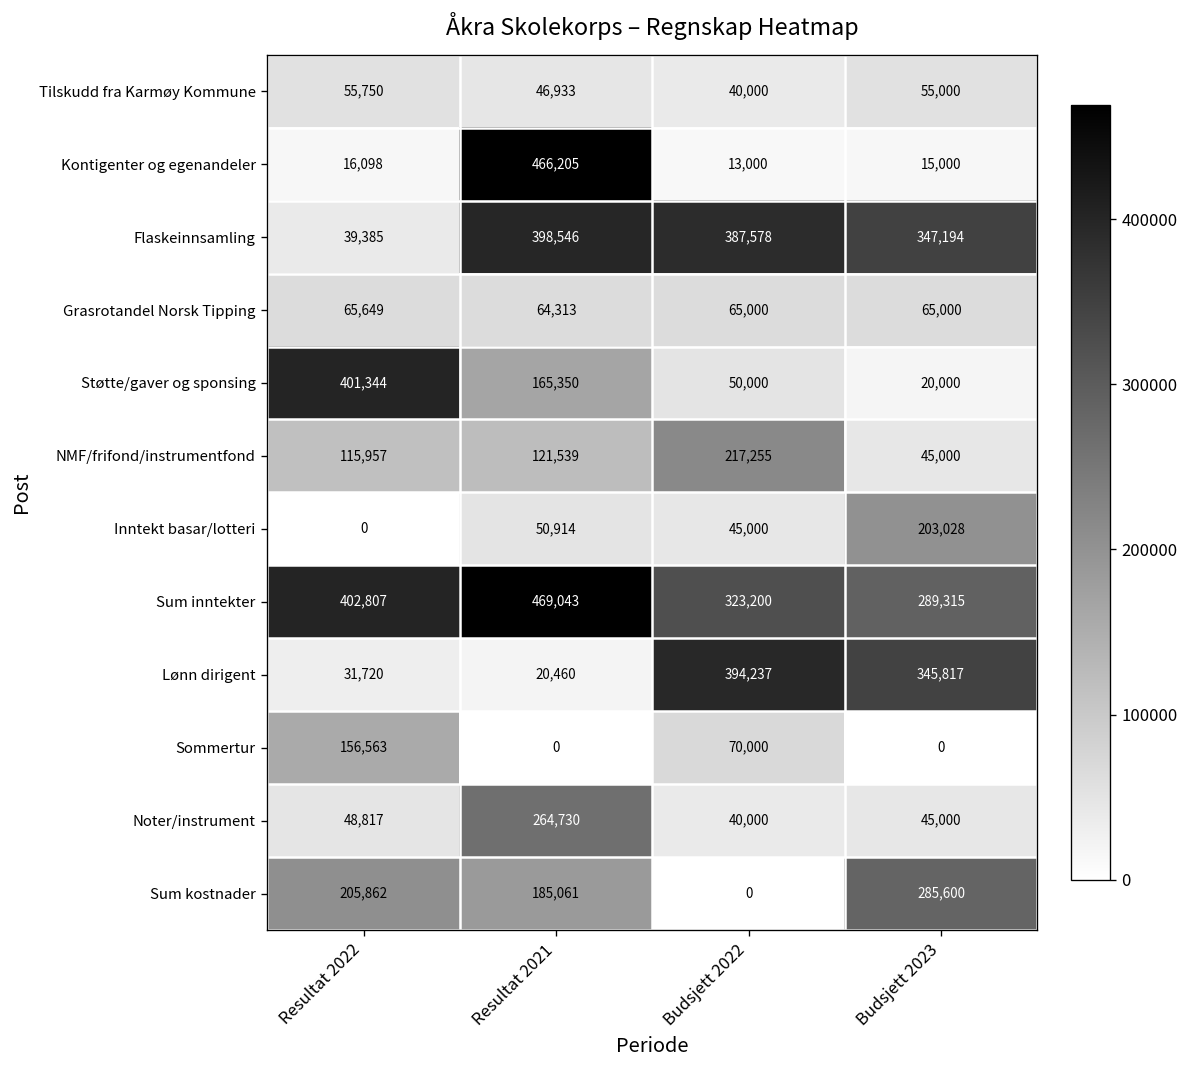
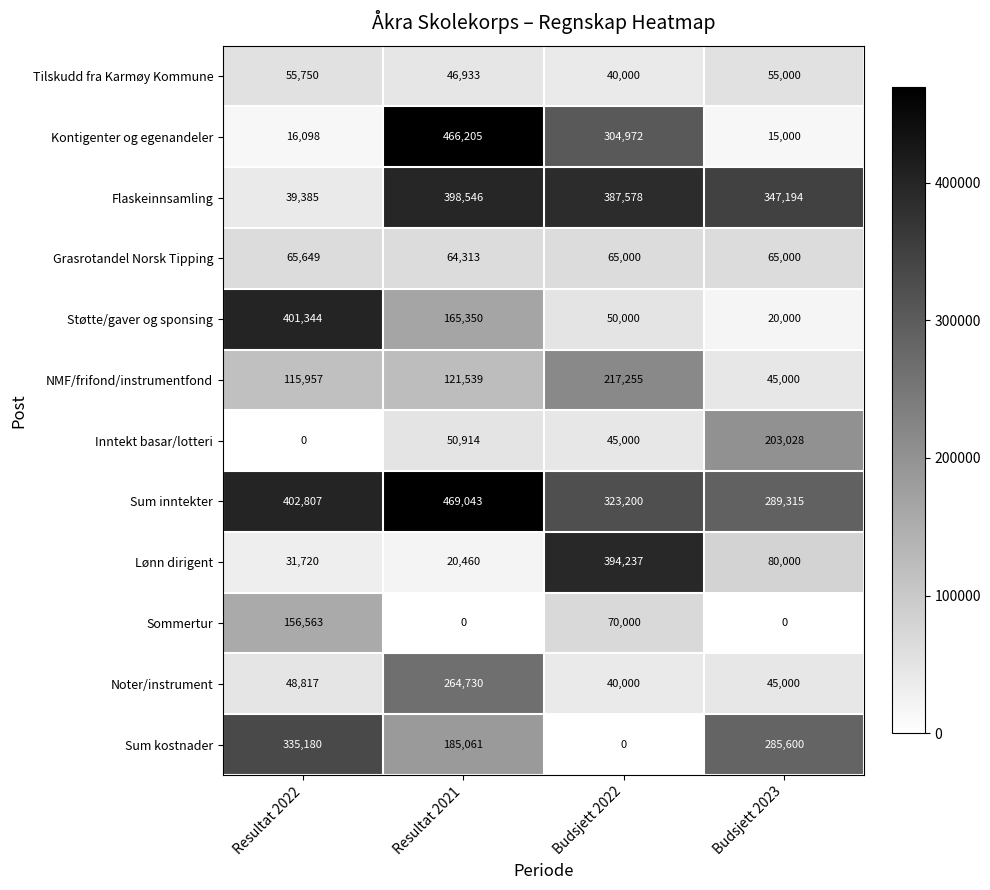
  {
    "Tilskudd fra Karmøy Kommune": {
      "Resultat 2022": "55,750",
      "Resultat 2021": "46,933",
      "Budsjett 2022": "40,000",
      "Budsjett 2023": "55,000"
    },
    "Kontigenter og egenandeler": {
      "Resultat 2022": "16,098",
      "Resultat 2021": "466,205",
-     "Budsjett 2022": "13,000",
+     "Budsjett 2022": "304,972",
      "Budsjett 2023": "15,000"
    },
    "Flaskeinnsamling": {
      "Resultat 2022": "39,385",
      "Resultat 2021": "398,546",
      "Budsjett 2022": "387,578",
      "Budsjett 2023": "347,194"
    },
    "Grasrotandel Norsk Tipping": {
      "Resultat 2022": "65,649",
      "Resultat 2021": "64,313",
      "Budsjett 2022": "65,000",
      "Budsjett 2023": "65,000"
    },
    "Støtte/gaver og sponsing": {
      "Resultat 2022": "401,344",
      "Resultat 2021": "165,350",
      "Budsjett 2022": "50,000",
      "Budsjett 2023": "20,000"
    },
    "NMF/frifond/instrumentfond": {
      "Resultat 2022": "115,957",
      "Resultat 2021": "121,539",
      "Budsjett 2022": "217,255",
      "Budsjett 2023": "45,000"
    },
    "Inntekt basar/lotteri": {
      "Resultat 2022": "0",
      "Resultat 2021": "50,914",
      "Budsjett 2022": "45,000",
      "Budsjett 2023": "203,028"
    },
    "Sum inntekter": {
      "Resultat 2022": "402,807",
      "Resultat 2021": "469,043",
      "Budsjett 2022": "323,200",
      "Budsjett 2023": "289,315"
    },
    "Lønn dirigent": {
      "Resultat 2022": "31,720",
      "Resultat 2021": "20,460",
      "Budsjett 2022": "394,237",
-     "Budsjett 2023": "345,817"
+     "Budsjett 2023": "80,000"
    },
    "Sommertur": {
      "Resultat 2022": "156,563",
      "Resultat 2021": "0",
      "Budsjett 2022": "70,000",
      "Budsjett 2023": "0"
    },
    "Noter/instrument": {
      "Resultat 2022": "48,817",
      "Resultat 2021": "264,730",
      "Budsjett 2022": "40,000",
      "Budsjett 2023": "45,000"
    },
    "Sum kostnader": {
-     "Resultat 2022": "205,862",
+     "Resultat 2022": "335,180",
      "Resultat 2021": "185,061",
      "Budsjett 2022": "0",
      "Budsjett 2023": "285,600"
    }
  }
